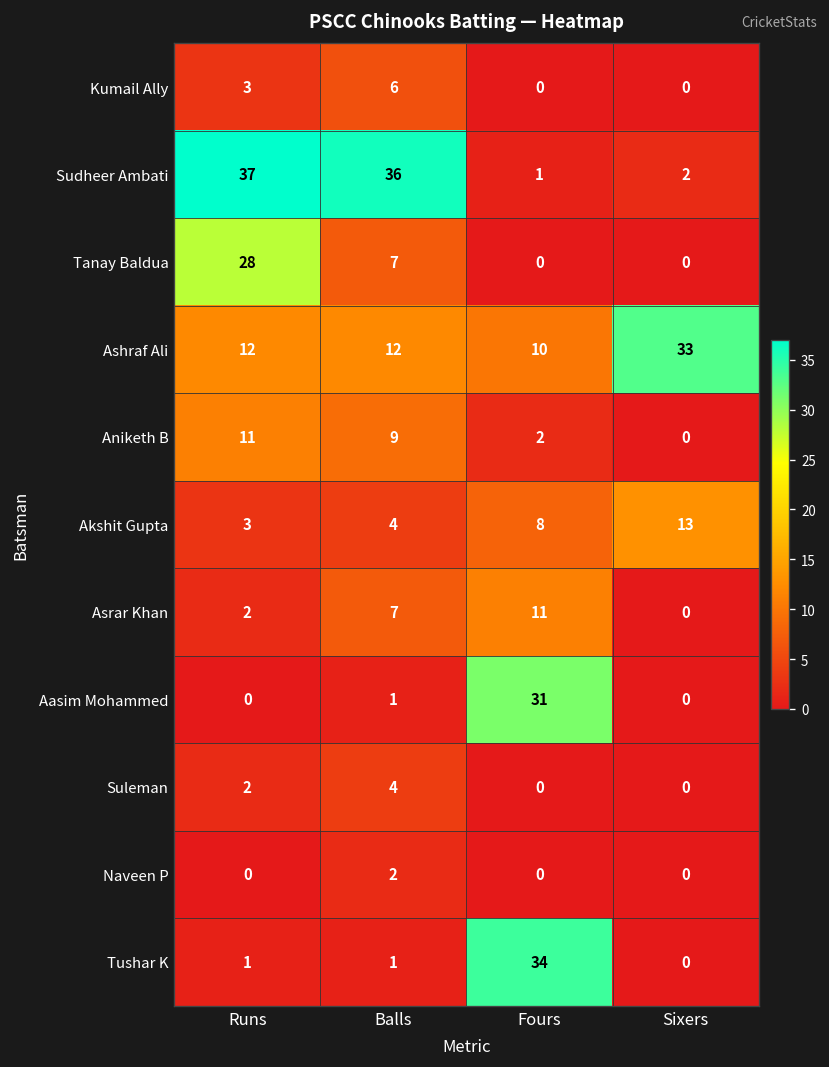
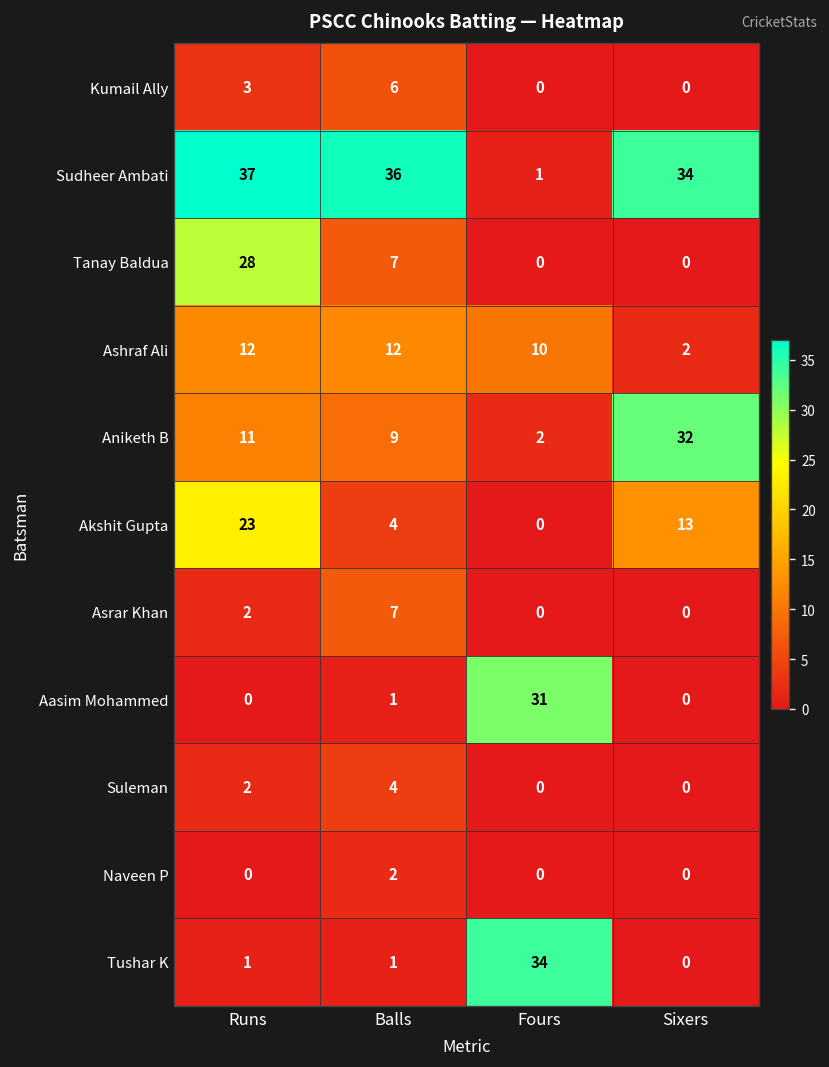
  {
    "Kumail Ally": {
      "Runs": 3,
      "Balls": 6,
      "Fours": 0,
      "Sixers": 0
    },
    "Sudheer Ambati": {
      "Runs": 37,
      "Balls": 36,
      "Fours": 1,
-     "Sixers": 2
+     "Sixers": 34
    },
    "Tanay Baldua": {
      "Runs": 28,
      "Balls": 7,
      "Fours": 0,
      "Sixers": 0
    },
    "Ashraf Ali": {
      "Runs": 12,
      "Balls": 12,
      "Fours": 10,
-     "Sixers": 33
+     "Sixers": 2
    },
    "Aniketh B": {
      "Runs": 11,
      "Balls": 9,
      "Fours": 2,
-     "Sixers": 0
+     "Sixers": 32
    },
    "Akshit Gupta": {
-     "Runs": 3,
+     "Runs": 23,
      "Balls": 4,
-     "Fours": 8,
+     "Fours": 0,
      "Sixers": 13
    },
    "Asrar Khan": {
      "Runs": 2,
      "Balls": 7,
-     "Fours": 11,
+     "Fours": 0,
      "Sixers": 0
    },
    "Aasim Mohammed": {
      "Runs": 0,
      "Balls": 1,
      "Fours": 31,
      "Sixers": 0
    },
    "Suleman": {
      "Runs": 2,
      "Balls": 4,
      "Fours": 0,
      "Sixers": 0
    },
    "Naveen P": {
      "Runs": 0,
      "Balls": 2,
      "Fours": 0,
      "Sixers": 0
    },
    "Tushar K": {
      "Runs": 1,
      "Balls": 1,
      "Fours": 34,
      "Sixers": 0
    }
  }
